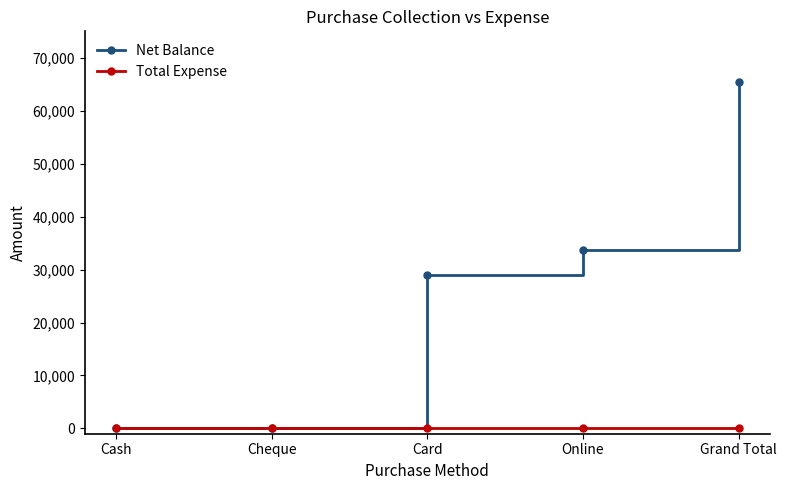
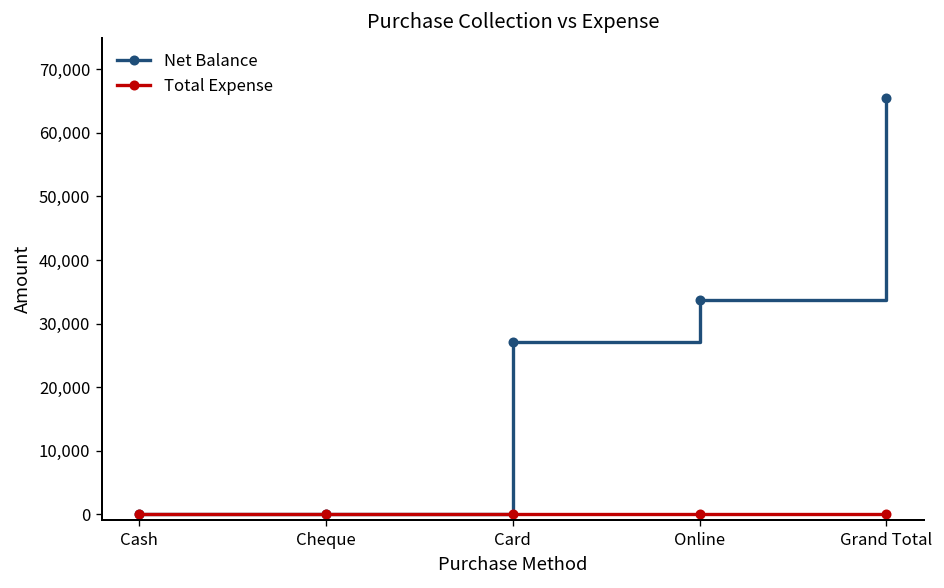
  {
    "Net Balance": {
-     "Card": "29,000",
+     "Card": "27,000",
      "Online": "34,000",
      "Grand Total": "66,000"
    },
    "Total Expense": {
      "Card": "0",
      "Online": "0",
      "Grand Total": "0"
    }
  }
